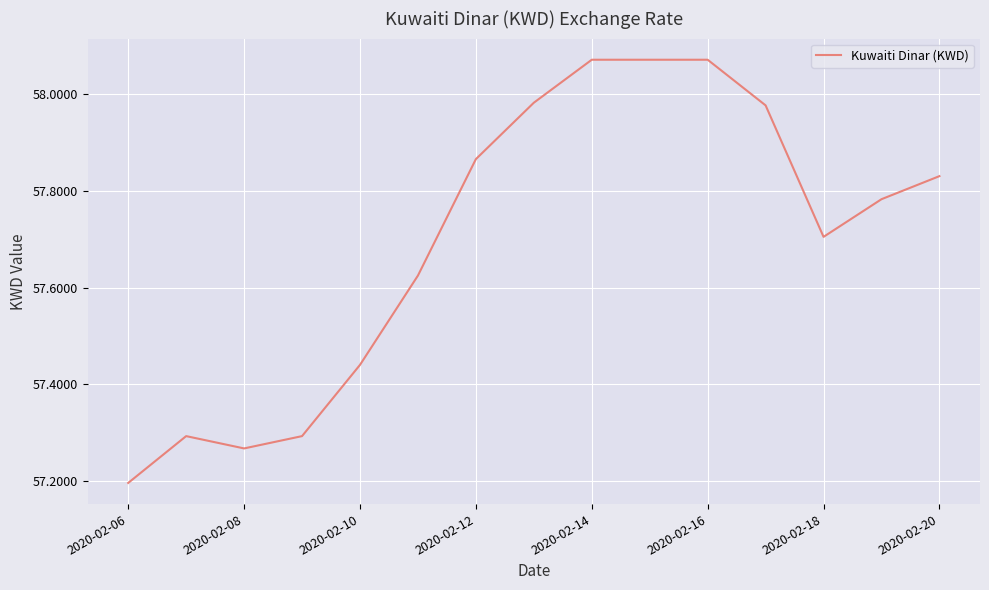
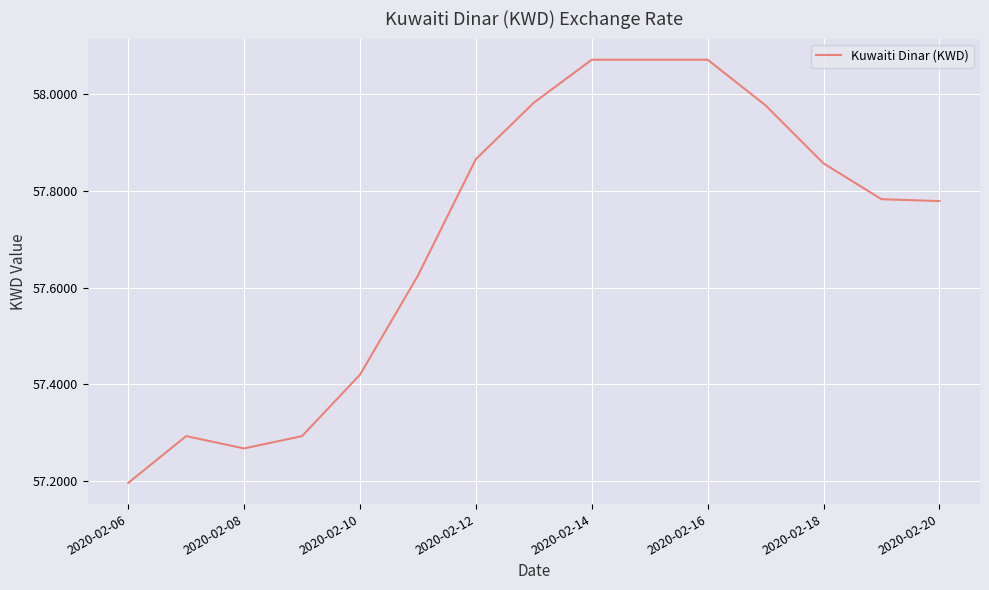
  {
    "2020-02-06": 57.20,
    "2020-02-08": 57.27,
-   "2020-02-10": 57.44,
+   "2020-02-10": 57.42,
    "2020-02-12": 57.87,
    "2020-02-14": 58.07,
    "2020-02-16": 58.07,
-   "2020-02-18": 57.70,
-   "2020-02-20": 57.83
+   "2020-02-18": 57.86,
+   "2020-02-20": 57.78
  }
